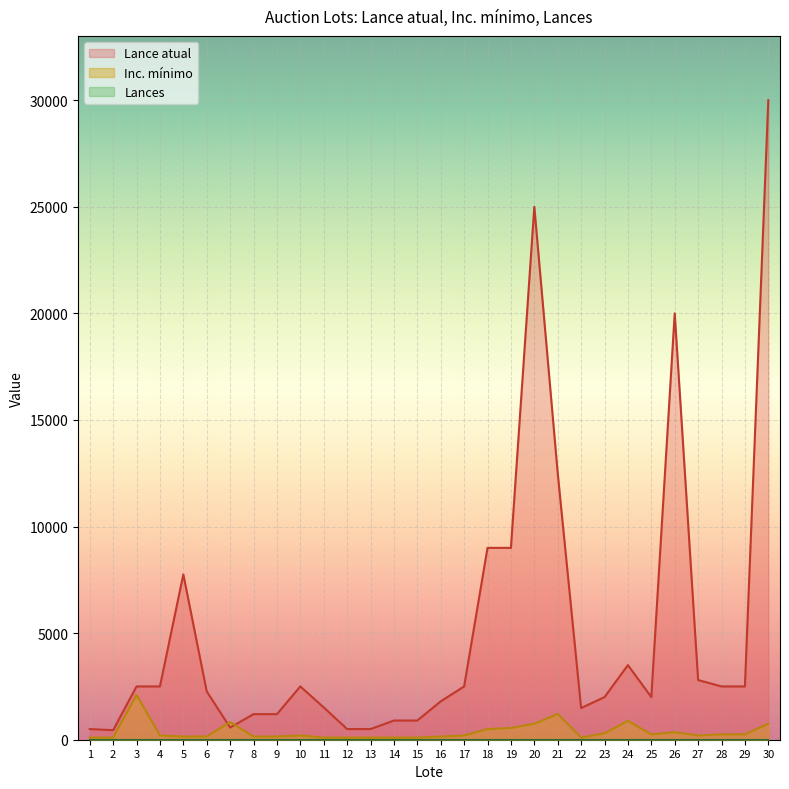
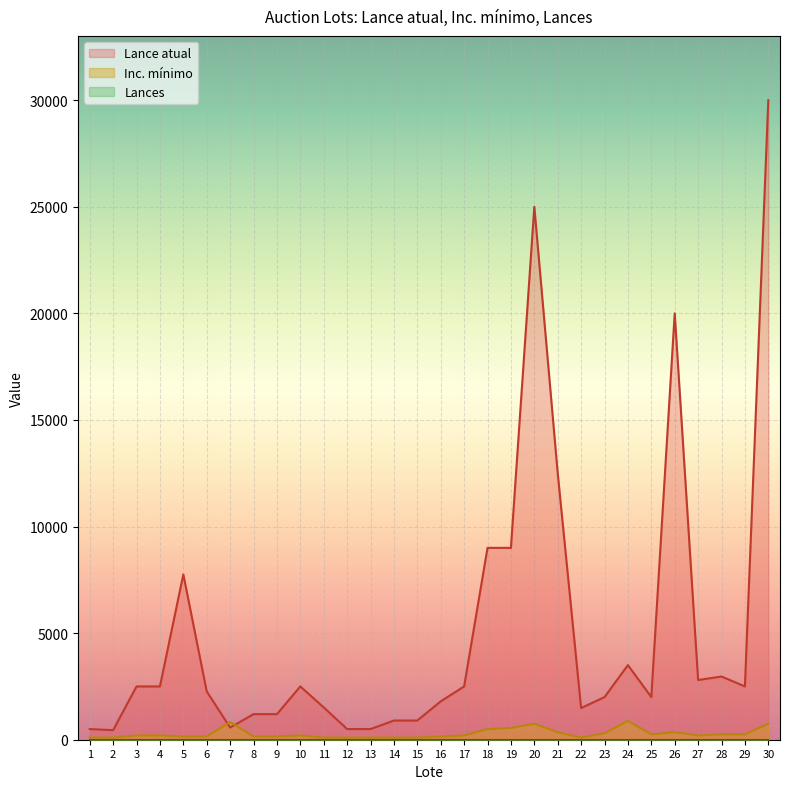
  {
    "Lance atual": {
      "1": 500,
      "2": 500,
      "3": 2500,
      "4": 2500,
      "5": 7800,
      "6": 2300,
      "7": 600,
      "8": 1200,
      "9": 1200,
      "10": 2500,
      "11": 1500,
      "12": 500,
      "13": 500,
      "14": 900,
      "15": 900,
      "16": 1800,
      "17": 2500,
      "18": 9000,
      "19": 9000,
      "20": 25000,
      "21": 12500,
      "22": 1500,
      "23": 2000,
      "24": 3500,
      "25": 2000,
      "26": 20000,
      "27": 2800,
-     "28": 2500,
+     "28": 3000,
      "29": 2500,
      "30": 30000
    },
    "Inc. mínimo": {
-     "3": 2100,
+     "3": 200,
      "4": 200,
      "5": 200,
      "6": 200,
      "7": 800,
      "8": 200,
      "9": 200,
      "10": 200,
      "16": 200,
      "17": 200,
      "18": 500,
      "19": 600,
      "20": 800,
-     "21": 1200,
+     "21": 400,
      "23": 300,
      "24": 900,
      "25": 300,
      "26": 400,
      "27": 200,
      "28": 300,
      "29": 300,
      "30": 800
    },
    "Lances": {
      "3": 0,
      "4": 0,
      "5": 0,
      "6": 0,
      "7": 0,
      "8": 0,
      "9": 0,
      "10": 0,
      "16": 0,
      "17": 0,
      "18": 0,
      "19": 0,
      "20": 0,
      "21": 0,
      "23": 0,
      "24": 0,
      "25": 0,
      "26": 0,
      "27": 0,
      "28": 0,
      "29": 0,
      "30": 0
    }
  }
